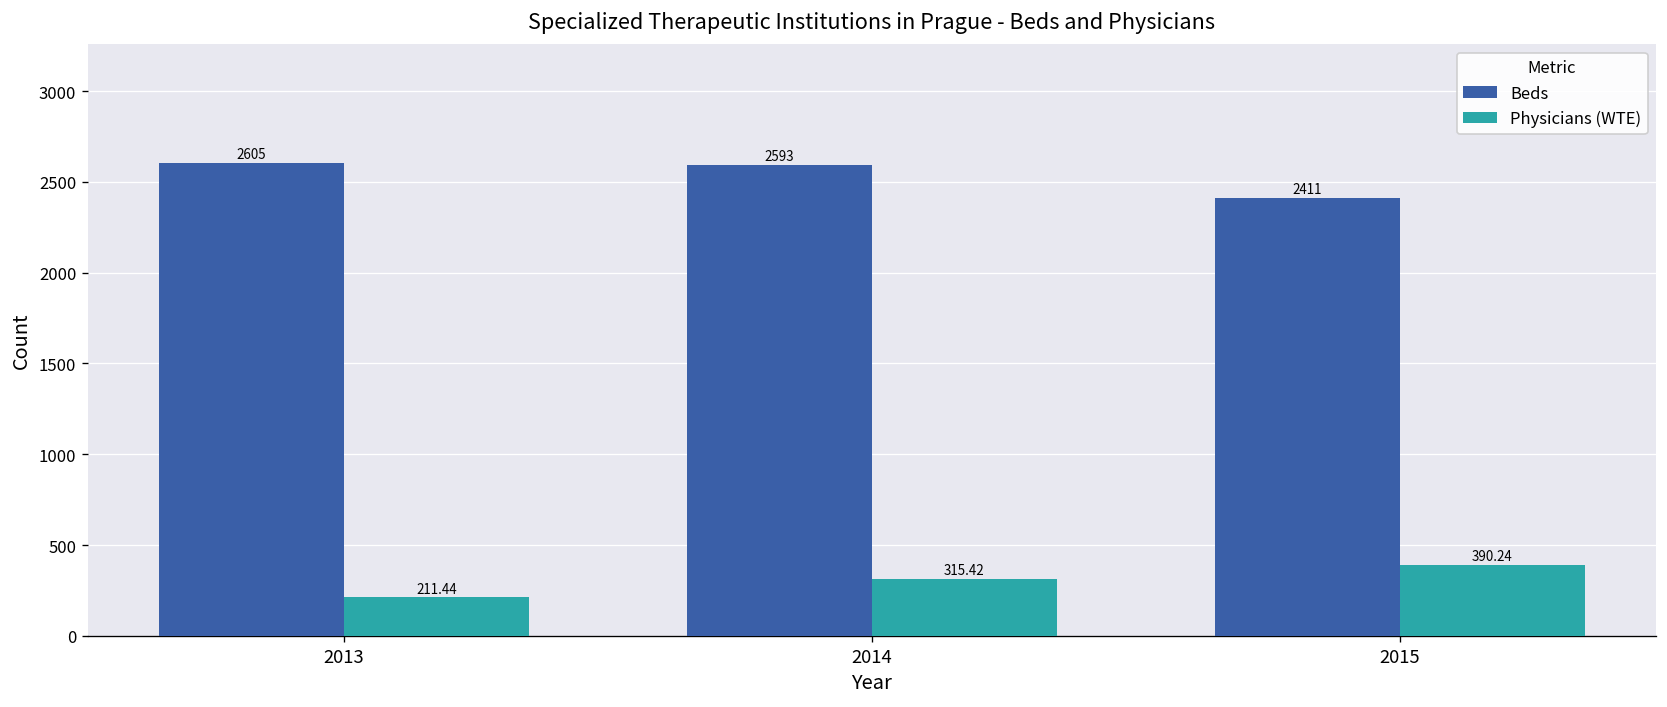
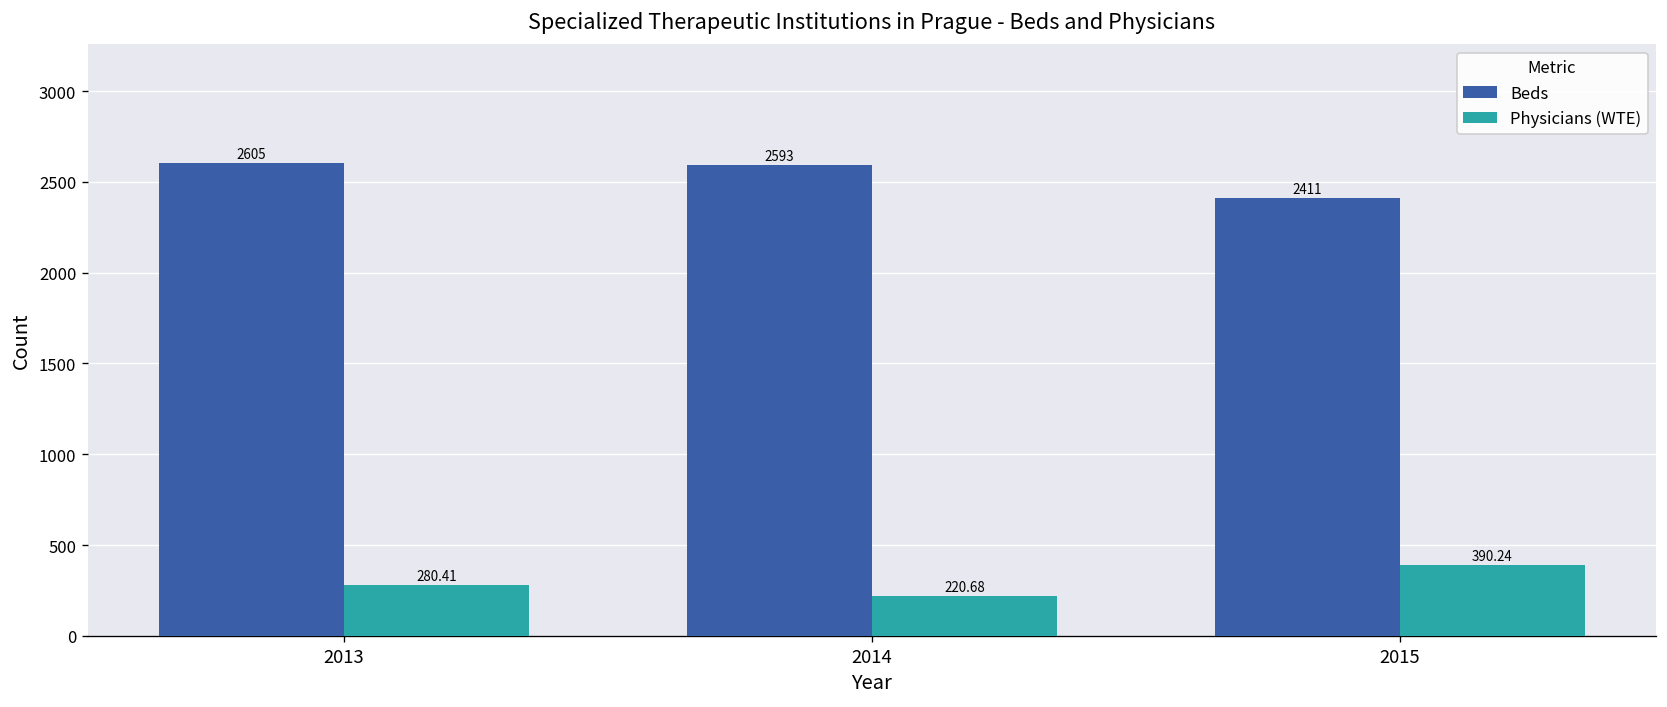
  {
    "Beds": {
      "2013": 2605,
      "2014": 2593,
      "2015": 2411
    },
    "Physicians (WTE)": {
-     "2013": 211.44,
-     "2014": 315.42,
+     "2013": 280.41,
+     "2014": 220.68,
      "2015": 390.24
    }
  }
